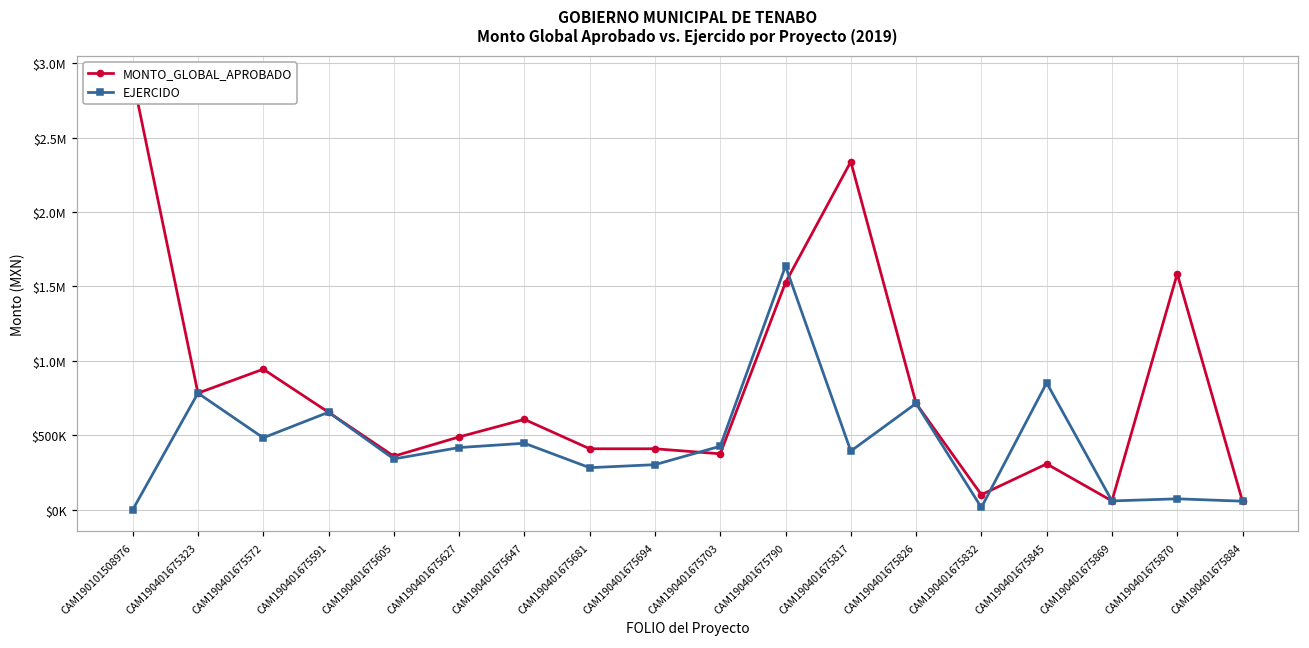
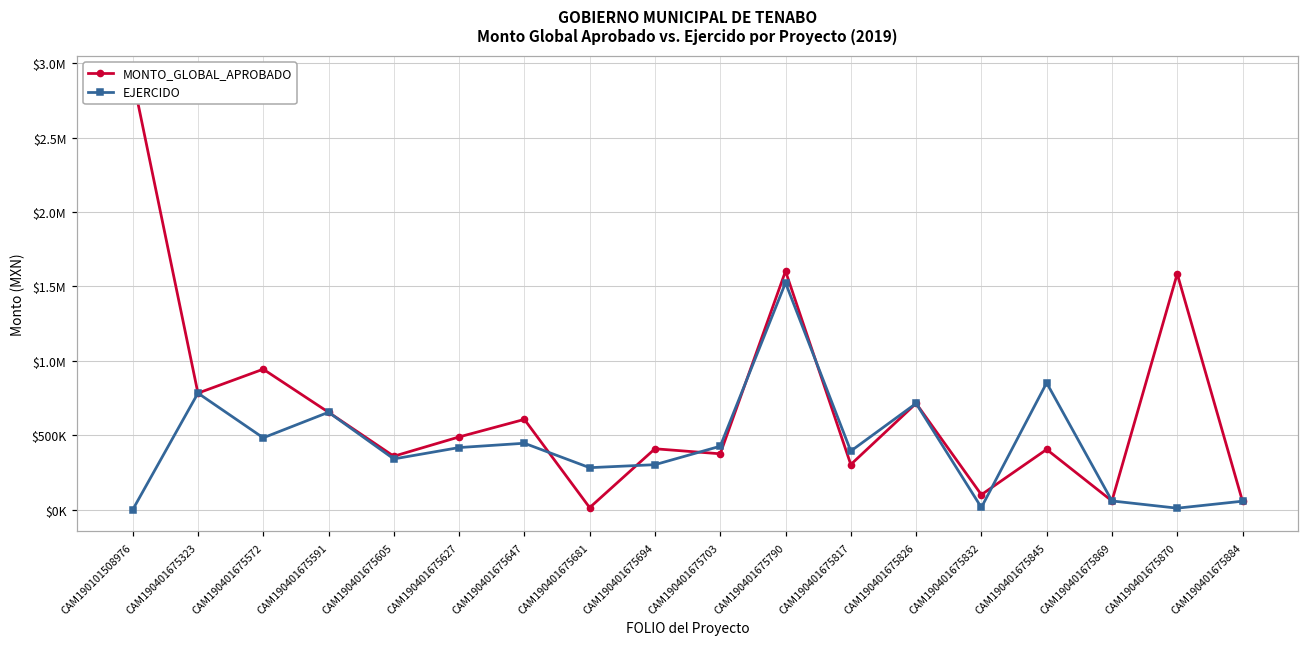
  {
    "MONTO_GLOBAL_APROBADO": {
      "CAM190401675572": "$940000",
      "CAM190401675627": "$490000",
      "CAM190401675647": "$610000",
-     "CAM190401675681": "$410000",
+     "CAM190401675681": "$10000",
      "CAM190401675694": "$410000",
      "CAM190401675703": "$380000",
-     "CAM190401675790": "$1530000",
-     "CAM190401675817": "$2340000",
+     "CAM190401675790": "$1600000",
+     "CAM190401675817": "$300000",
      "CAM190401675832": "$100000",
-     "CAM190401675845": "$310000",
+     "CAM190401675845": "$410000",
      "CAM190401675870": "$1580000"
    },
    "EJERCIDO": {
      "CAM190101508976": "$0",
      "CAM190401675572": "$480000",
      "CAM190401675627": "$420000",
      "CAM190401675647": "$450000",
      "CAM190401675681": "$280000",
      "CAM190401675694": "$300000",
      "CAM190401675703": "$430000",
-     "CAM190401675790": "$1640000",
+     "CAM190401675790": "$1520000",
      "CAM190401675817": "$390000",
      "CAM190401675832": "$20000",
      "CAM190401675845": "$850000",
-     "CAM190401675870": "$70000"
+     "CAM190401675870": "$10000"
    }
  }
